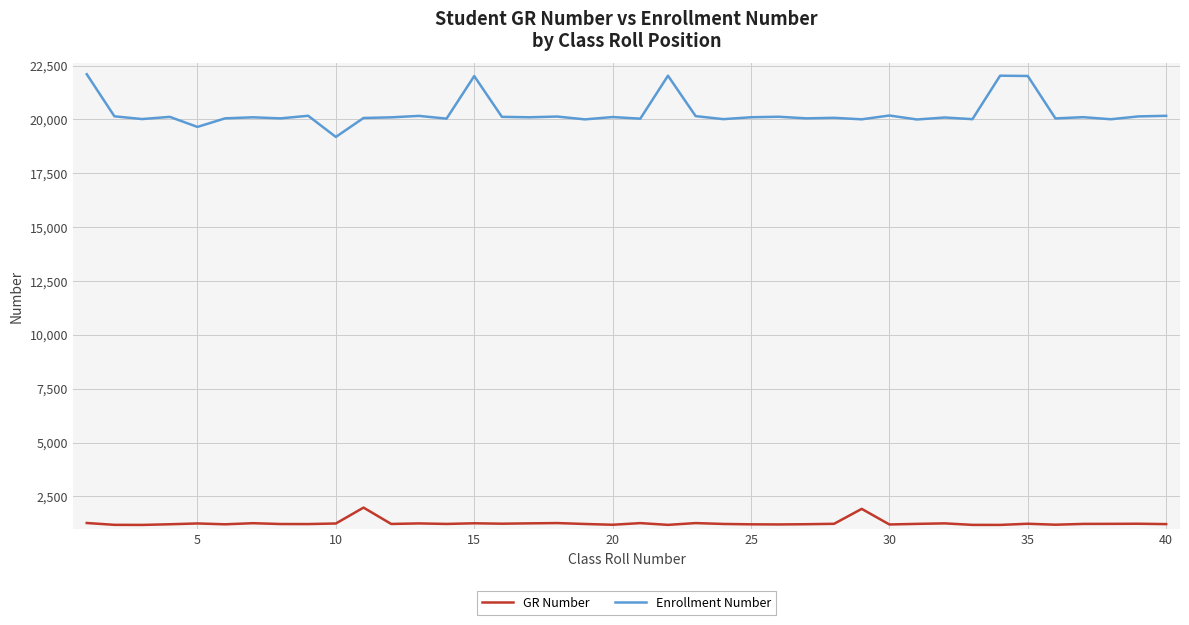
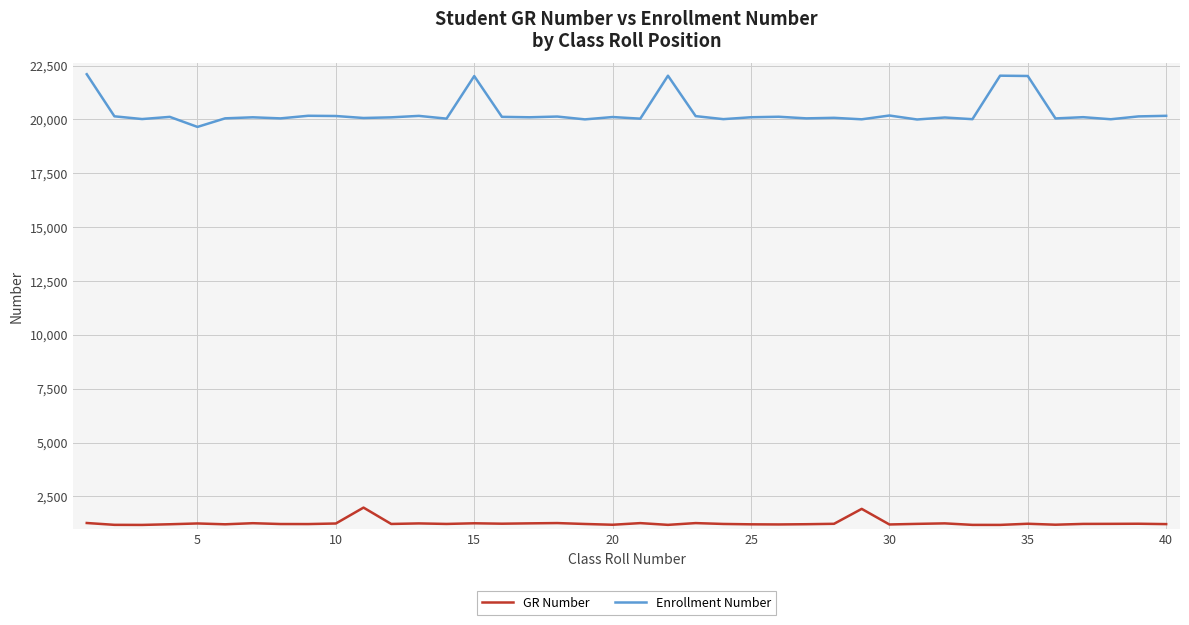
  {
    "GR Number": {
      "5": "1,200",
      "10": "1,200",
      "15": "1,300",
      "20": "1,200",
      "25": "1,200",
      "30": "1,200",
      "35": "1,200",
      "40": "1,200"
    },
    "Enrollment Number": {
      "5": "19,700",
-     "10": "19,200",
+     "10": "20,200",
      "15": "22,000",
      "20": "20,100",
      "25": "20,100",
      "30": "20,200",
      "35": "22,000",
      "40": "20,200"
    }
  }
